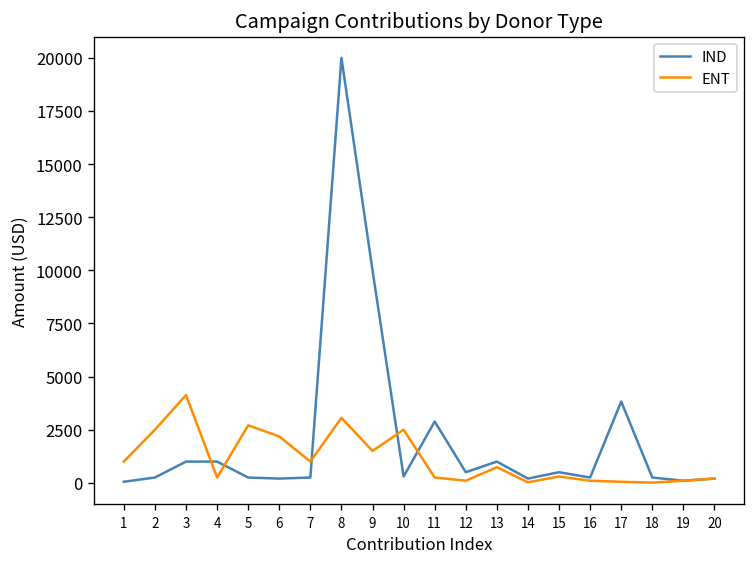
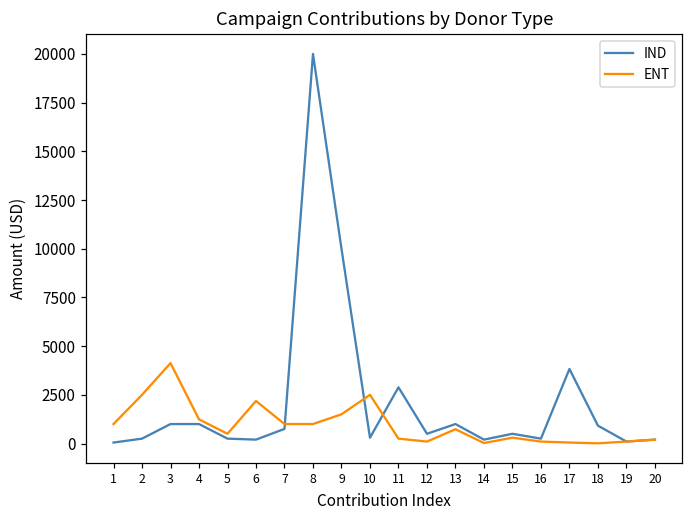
  {
    "IND": {
      "1": 100,
      "2": 300,
      "3": 1000,
      "4": 1000,
      "5": 300,
      "6": 200,
-     "7": 300,
+     "7": 800,
      "8": 20000,
      "9": 10000,
      "10": 300,
      "11": 2900,
      "12": 500,
      "13": 1000,
      "14": 200,
      "15": 500,
      "16": 300,
      "17": 3800,
-     "18": 300
+     "18": 900
    },
    "ENT": {
      "1": 1000,
      "2": 2500,
      "3": 4100,
-     "4": 300,
-     "5": 2700,
+     "4": 1200,
+     "5": 500,
      "6": 2200,
      "7": 1000,
-     "8": 3100,
+     "8": 1000,
      "9": 1500,
      "10": 2500,
      "11": 300,
      "12": 100,
      "13": 700,
      "14": 0,
      "15": 300,
      "16": 100,
      "17": 100,
      "18": 0
    }
  }
